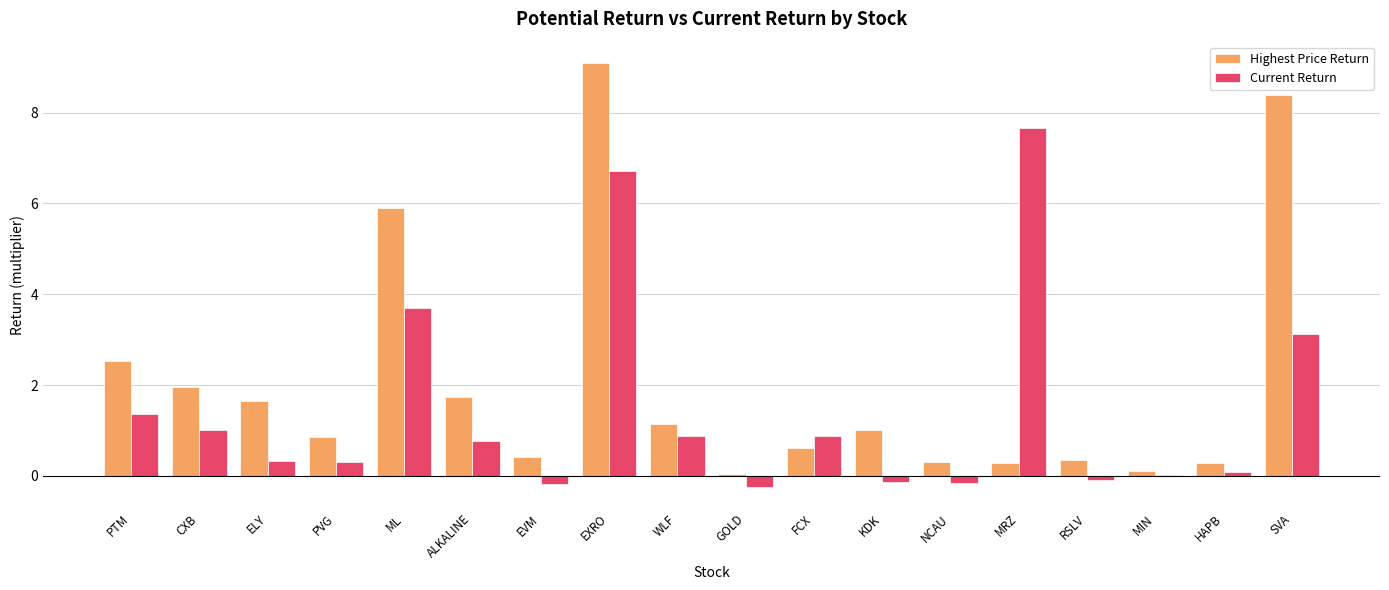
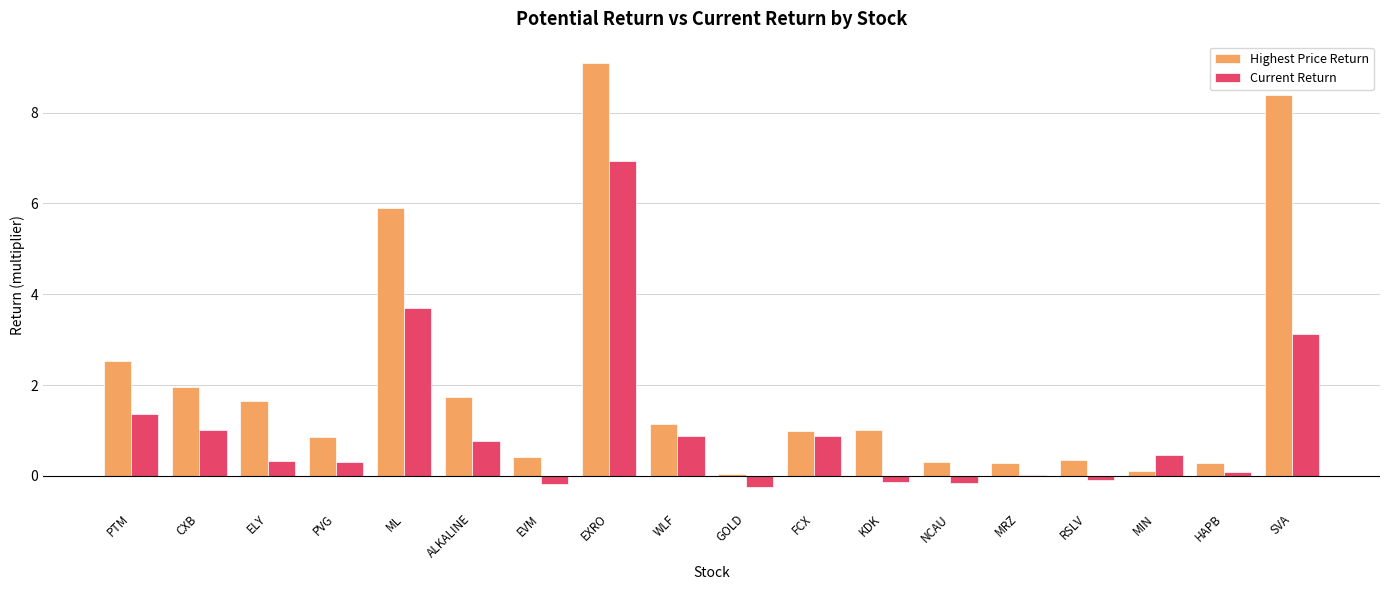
  {
    "Highest Price Return": {
      "PTM": 2.5,
      "CXB": 1.9,
      "ELY": 1.6,
      "PVG": 0.9,
      "ML": 5.9,
      "ALKALINE": 1.7,
      "EVM": 0.4,
      "EXRO": 9.1,
      "WLF": 1.2,
-     "FCX": 0.6,
+     "FCX": 1.0,
      "KDK": 1.0,
      "NCAU": 0.3,
      "MRZ": 0.3,
      "RSLV": 0.3,
      "MIN": 0.1,
      "HAPB": 0.3,
      "SVA": 8.4
    },
    "Current Return": {
      "PTM": 1.4,
      "CXB": 1.0,
      "ELY": 0.3,
      "PVG": 0.3,
      "ML": 3.7,
      "ALKALINE": 0.8,
      "EVM": -0.2,
-     "EXRO": 6.7,
+     "EXRO": 6.9,
      "WLF": 0.9,
      "GOLD": -0.2,
      "FCX": 0.9,
      "KDK": -0.1,
      "NCAU": -0.2,
-     "MRZ": 7.7,
+     "MRZ": 0.0,
      "RSLV": -0.1,
-     "MIN": 0.0,
+     "MIN": 0.5,
      "HAPB": 0.1,
      "SVA": 3.1
    }
  }
